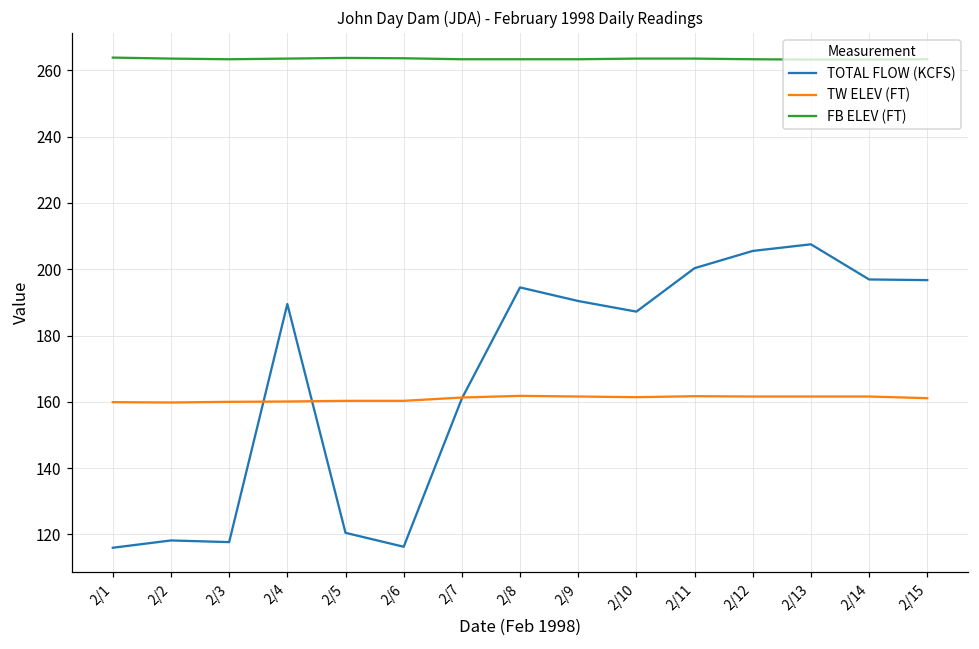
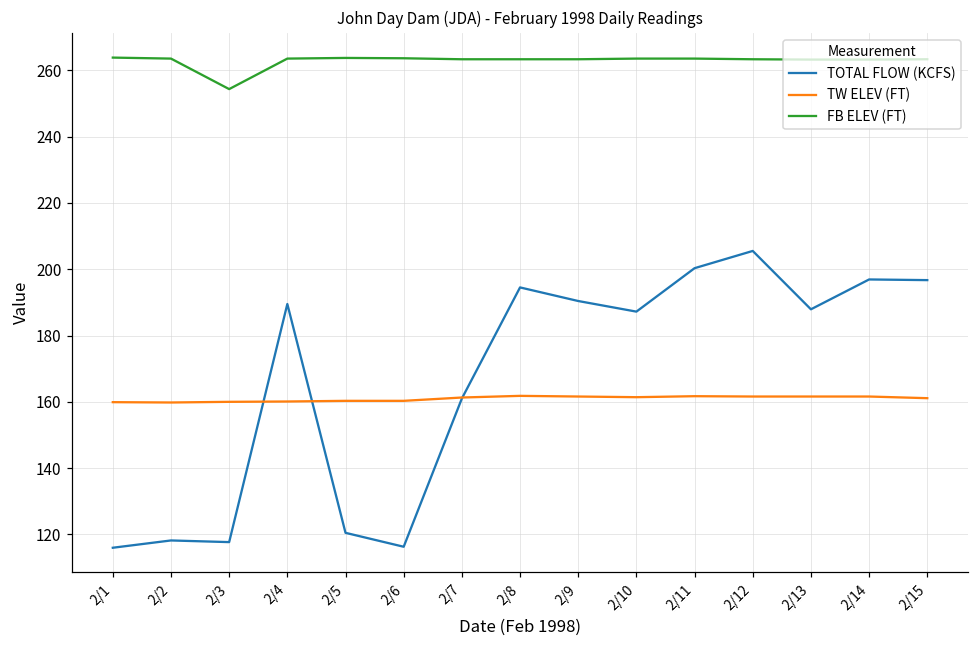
  {
    "TOTAL FLOW (KCFS)": {
      "2/1": 116,
      "2/2": 118,
      "2/3": 118,
      "2/4": 190,
      "2/5": 121,
      "2/6": 116,
      "2/8": 195,
      "2/9": 190,
      "2/10": 187,
      "2/11": 200,
      "2/12": 206,
-     "2/13": 208,
+     "2/13": 188,
      "2/14": 197,
      "2/15": 197
    },
    "TW ELEV (FT)": {
      "2/1": 160,
      "2/2": 160,
      "2/3": 160,
      "2/4": 160,
      "2/5": 160,
      "2/6": 160,
      "2/8": 162,
      "2/9": 162,
      "2/10": 161,
      "2/11": 162,
      "2/12": 162,
      "2/13": 162,
      "2/14": 162,
      "2/15": 161
    },
    "FB ELEV (FT)": {
      "2/1": 264,
      "2/2": 264,
-     "2/3": 263,
+     "2/3": 254,
      "2/4": 264,
      "2/5": 264,
      "2/6": 264,
      "2/7": 263,
      "2/8": 263,
      "2/9": 263,
      "2/10": 264,
      "2/11": 264,
      "2/12": 263
    }
  }
